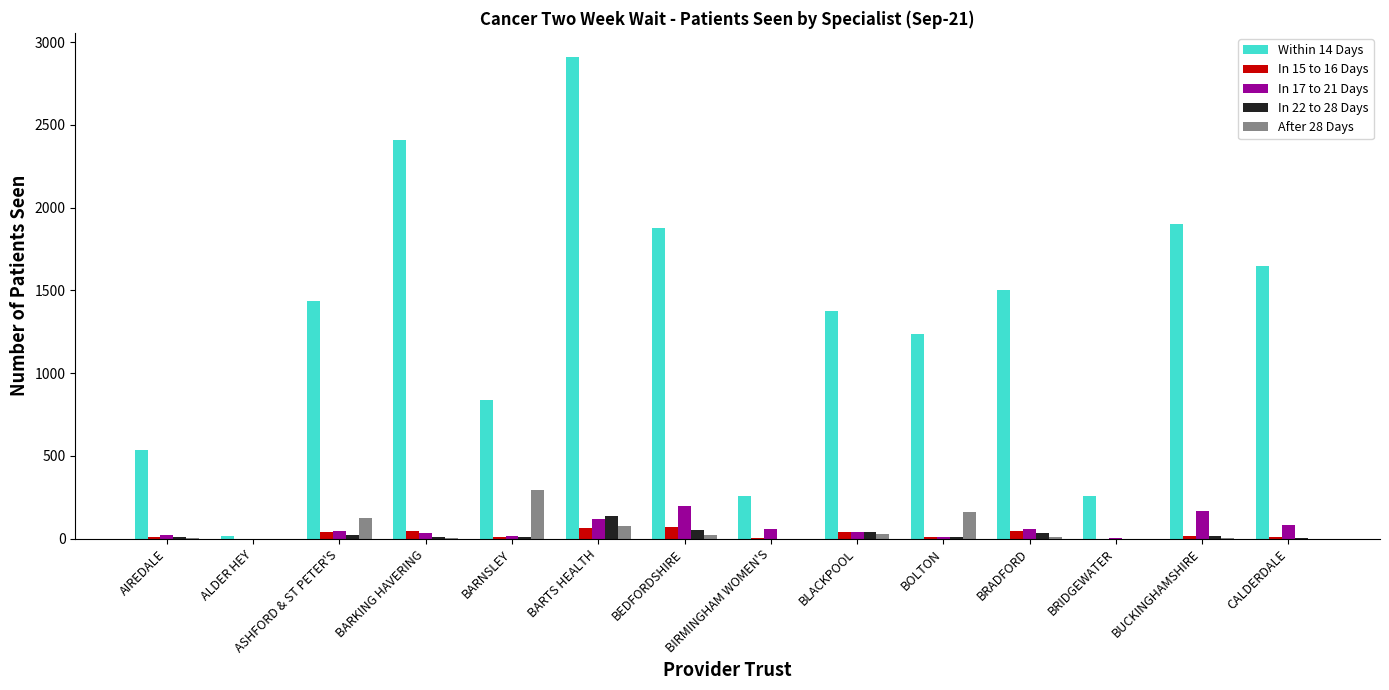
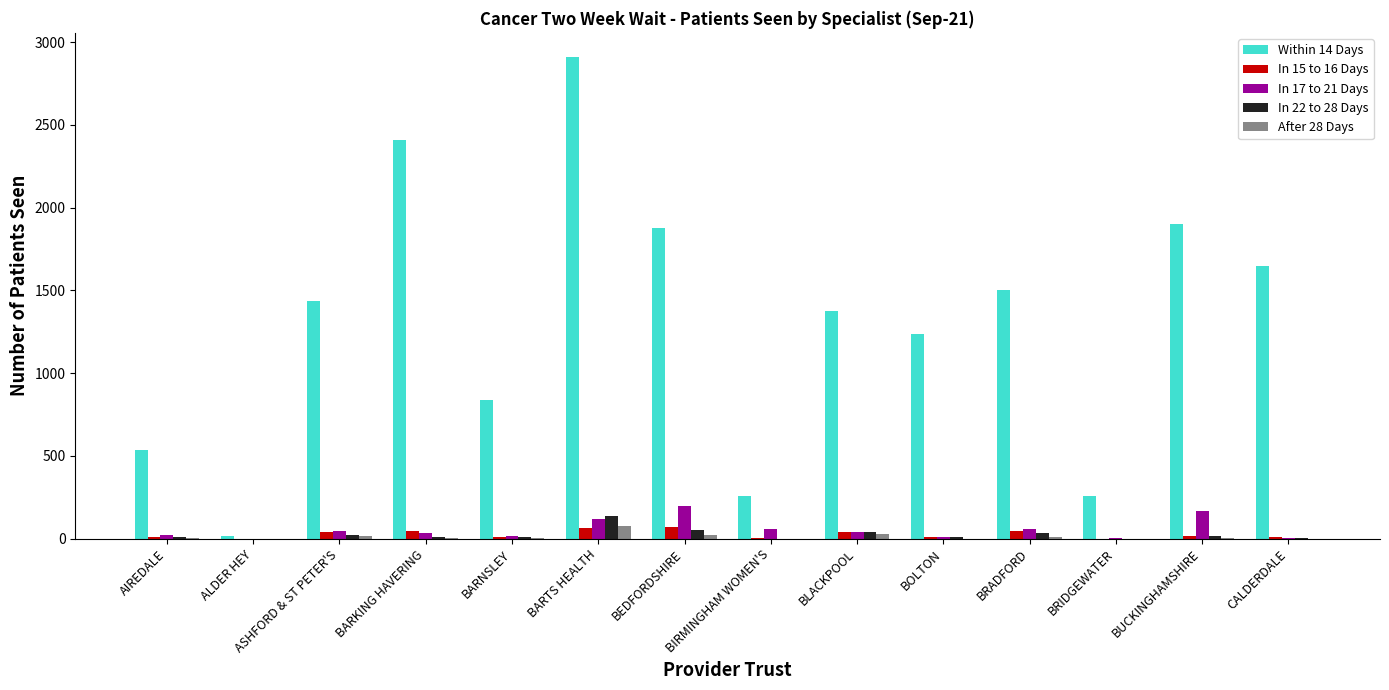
  {
    "Within 14 Days": {
      "AIREDALE": 530,
      "ALDER HEY": 20,
      "ASHFORD & ST PETER'S": 1430,
      "BARKING HAVERING": 2410,
      "BARNSLEY": 840,
      "BARTS HEALTH": 2910,
      "BEDFORDSHIRE": 1880,
      "BIRMINGHAM WOMEN'S": 260,
      "BLACKPOOL": 1380,
      "BOLTON": 1240,
      "BRADFORD": 1500,
      "BRIDGEWATER": 260,
      "BUCKINGHAMSHIRE": 1900,
      "CALDERDALE": 1650
    },
    "In 15 to 16 Days": {
      "ALDER HEY": 0,
      "ASHFORD & ST PETER'S": 40,
      "BARKING HAVERING": 50,
      "BARTS HEALTH": 70,
      "BEDFORDSHIRE": 70,
      "BLACKPOOL": 40,
      "BRADFORD": 50,
      "BUCKINGHAMSHIRE": 20
    },
    "In 17 to 21 Days": {
      "AIREDALE": 20,
      "ALDER HEY": 0,
      "ASHFORD & ST PETER'S": 50,
      "BARKING HAVERING": 40,
      "BARNSLEY": 20,
      "BARTS HEALTH": 120,
      "BEDFORDSHIRE": 200,
      "BIRMINGHAM WOMEN'S": 60,
      "BLACKPOOL": 40,
      "BRADFORD": 60,
      "BUCKINGHAMSHIRE": 170,
-     "CALDERDALE": 80
+     "CALDERDALE": 10
    },
    "In 22 to 28 Days": {
      "ALDER HEY": 0,
      "ASHFORD & ST PETER'S": 20,
      "BARTS HEALTH": 140,
      "BEDFORDSHIRE": 50,
      "BLACKPOOL": 40,
      "BRADFORD": 30,
      "BRIDGEWATER": 0
    },
    "After 28 Days": {
      "ALDER HEY": 0,
-     "ASHFORD & ST PETER'S": 130,
-     "BARNSLEY": 300,
+     "ASHFORD & ST PETER'S": 10,
+     "BARNSLEY": 10,
      "BARTS HEALTH": 80,
      "BEDFORDSHIRE": 20,
      "BIRMINGHAM WOMEN'S": 0,
      "BLACKPOOL": 30,
-     "BOLTON": 160,
+     "BOLTON": 0,
      "BRIDGEWATER": 0
    }
  }
